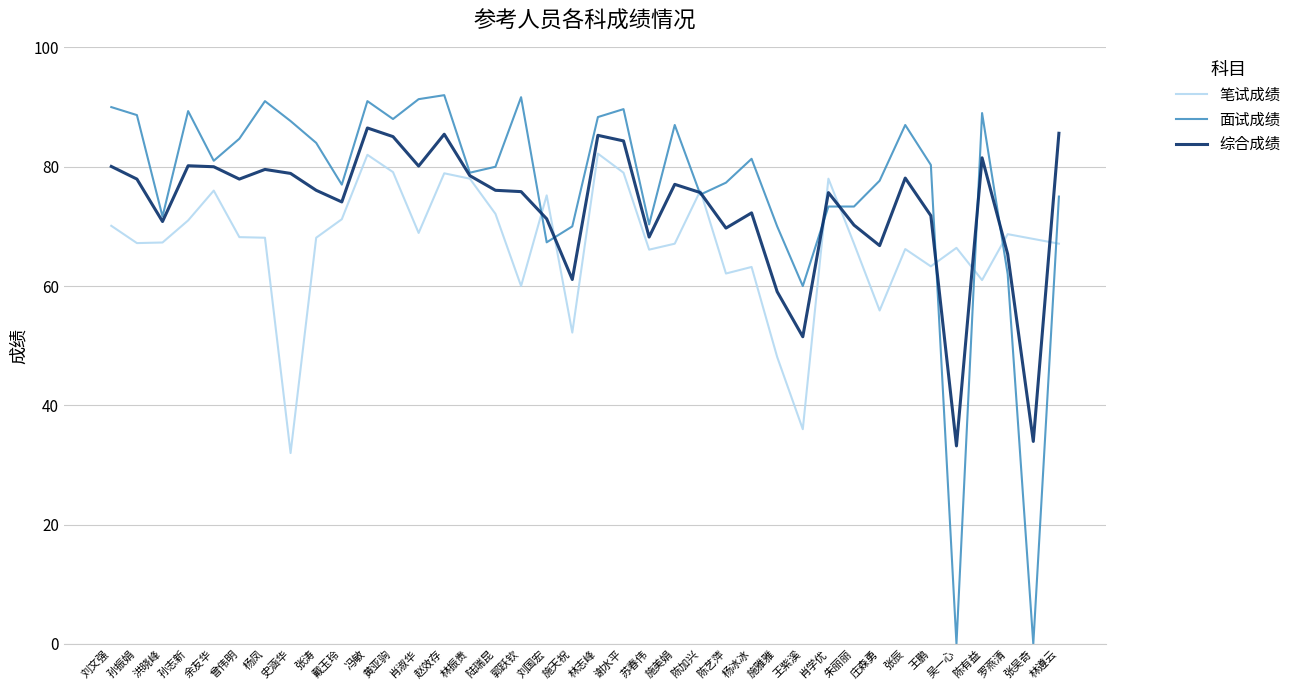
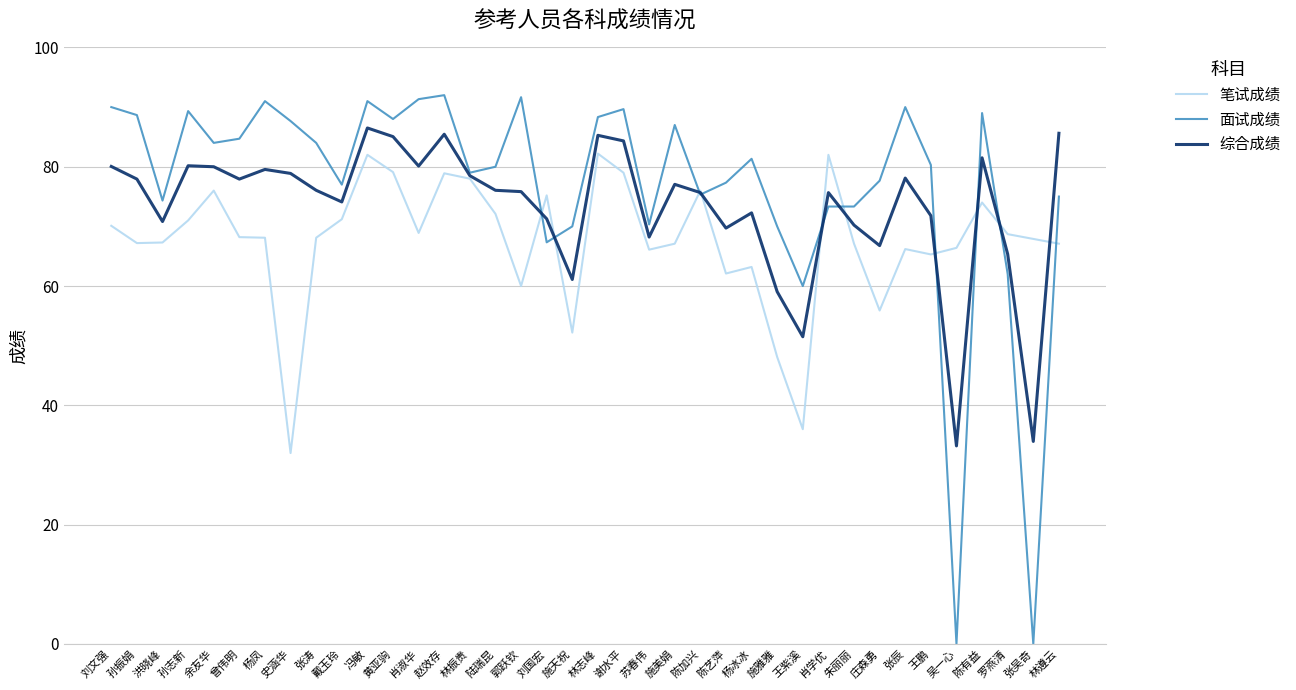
  {
    "笔试成绩": {
      "刘文强": 70,
      "孙振娟": 67,
      "洪晓峰": 67,
      "孙志新": 71,
      "余友华": 76,
      "曾伟明": 68,
      "杨凤": 68,
      "史涵华": 32,
      "张涛": 68,
      "戴玉玲": 71,
      "冯敏": 82,
      "黄亚驹": 79,
      "肖淑华": 69,
      "赵效存": 79,
      "林振贵": 78,
      "陆瑞昆": 72,
      "郭跃钦": 60,
      "刘国宏": 75,
      "施天祝": 52,
      "林志峰": 82,
      "谢水平": 79,
      "苏春伟": 66,
      "施美娟": 67,
      "陈艺萍": 62,
      "杨冰冰": 63,
      "施雅雅": 48,
      "王紫溪": 36,
-     "肖学优": 78,
+     "肖学优": 82,
      "朱丽丽": 67,
      "庄森勇": 56,
      "张辰": 66,
-     "王鹏": 63,
+     "王鹏": 65,
      "吴一心": 66,
-     "陈有益": 61,
+     "陈有益": 74,
      "罗燕清": 69,
      "张吴奇": 68,
      "林遵云": 67
    },
    "面试成绩": {
      "刘文强": 90,
      "孙振娟": 89,
-     "洪晓峰": 72,
+     "洪晓峰": 74,
      "孙志新": 89,
-     "余友华": 81,
+     "余友华": 84,
      "曾伟明": 85,
      "杨凤": 91,
      "史涵华": 88,
      "张涛": 84,
      "戴玉玲": 77,
      "冯敏": 91,
      "黄亚驹": 88,
      "肖淑华": 91,
      "赵效存": 92,
      "林振贵": 79,
      "陆瑞昆": 80,
      "郭跃钦": 92,
      "刘国宏": 67,
      "施天祝": 70,
      "林志峰": 88,
      "谢水平": 90,
      "苏春伟": 70,
      "施美娟": 87,
      "陈艺萍": 77,
      "杨冰冰": 81,
      "施雅雅": 70,
      "王紫溪": 60,
      "肖学优": 73,
      "朱丽丽": 73,
      "庄森勇": 78,
-     "张辰": 87,
+     "张辰": 90,
      "王鹏": 80,
      "吴一心": 0,
      "陈有益": 89,
      "罗燕清": 62,
      "张吴奇": 0,
      "林遵云": 75
    },
    "综合成绩": {
      "刘文强": 80,
      "孙振娟": 78,
      "洪晓峰": 71,
      "孙志新": 80,
      "余友华": 80,
      "曾伟明": 78,
      "杨凤": 80,
      "史涵华": 79,
      "张涛": 76,
      "戴玉玲": 74,
      "冯敏": 87,
      "黄亚驹": 85,
      "肖淑华": 80,
      "赵效存": 85,
      "林振贵": 79,
      "陆瑞昆": 76,
      "郭跃钦": 76,
      "刘国宏": 71,
      "施天祝": 61,
      "林志峰": 85,
      "谢水平": 84,
      "苏春伟": 68,
      "施美娟": 77,
      "陈艺萍": 70,
      "杨冰冰": 72,
      "施雅雅": 59,
      "王紫溪": 52,
      "肖学优": 76,
      "朱丽丽": 70,
      "庄森勇": 67,
      "张辰": 78,
      "王鹏": 72,
      "吴一心": 33,
      "陈有益": 82,
      "罗燕清": 65,
      "张吴奇": 34,
      "林遵云": 86
    }
  }
